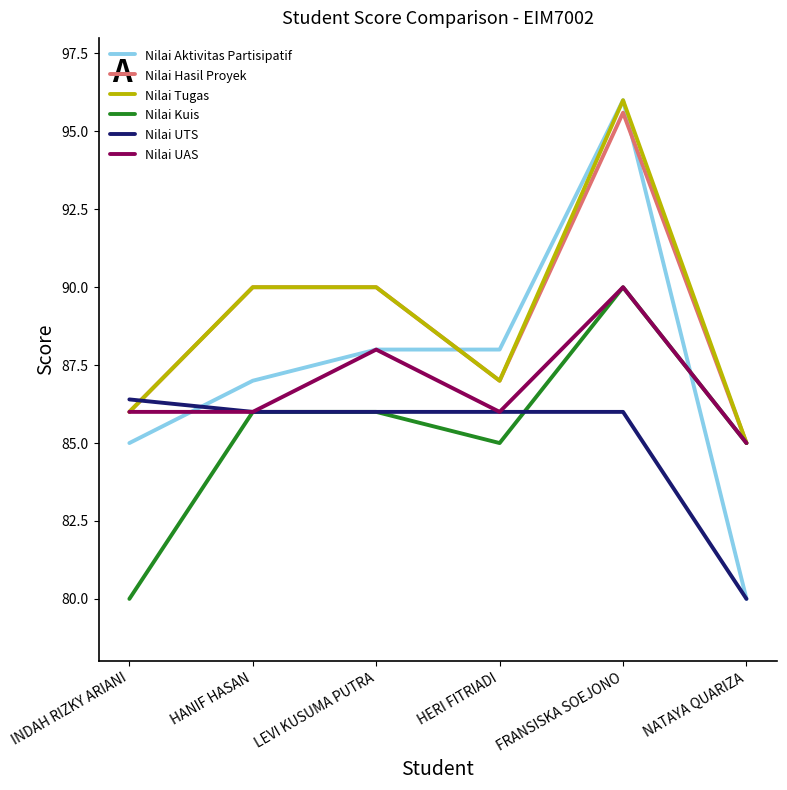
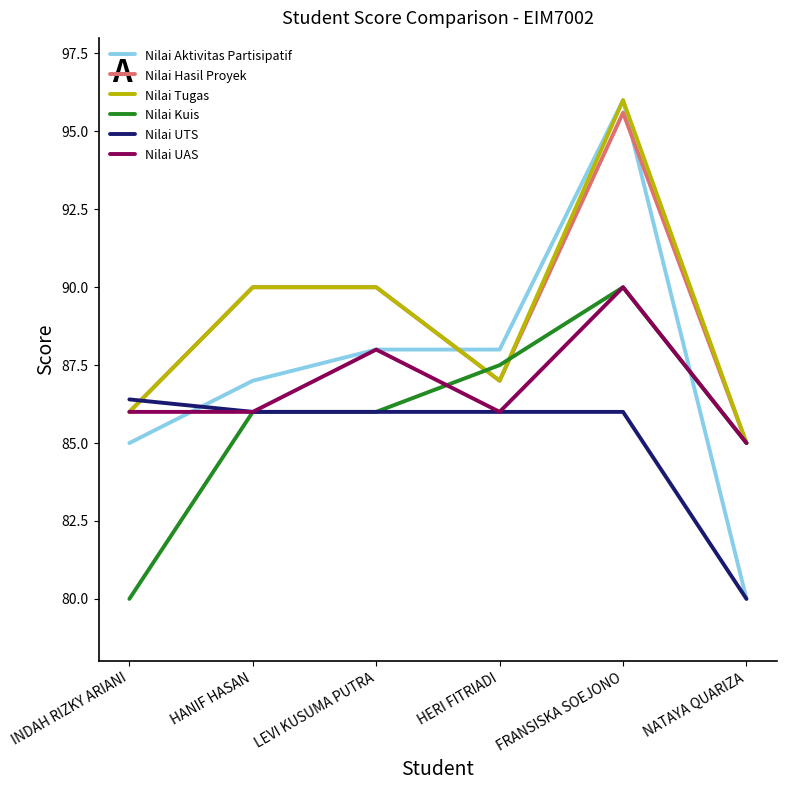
  {
    "Nilai Aktivitas Partisipatif": {
      "INDAH RIZKY ARIANI": 85.0,
      "HANIF HASAN": 87.0,
      "HERI FITRIADI": 88.0
    },
    "Nilai Hasil Proyek": {
      "FRANSISKA SOEJONO": 95.6
    },
    "Nilai Kuis": {
      "INDAH RIZKY ARIANI": 80.0,
-     "HERI FITRIADI": 85.0
+     "HERI FITRIADI": 87.5
    },
    "Nilai UTS": {
      "INDAH RIZKY ARIANI": 86.4,
      "FRANSISKA SOEJONO": 86.0
    }
  }
